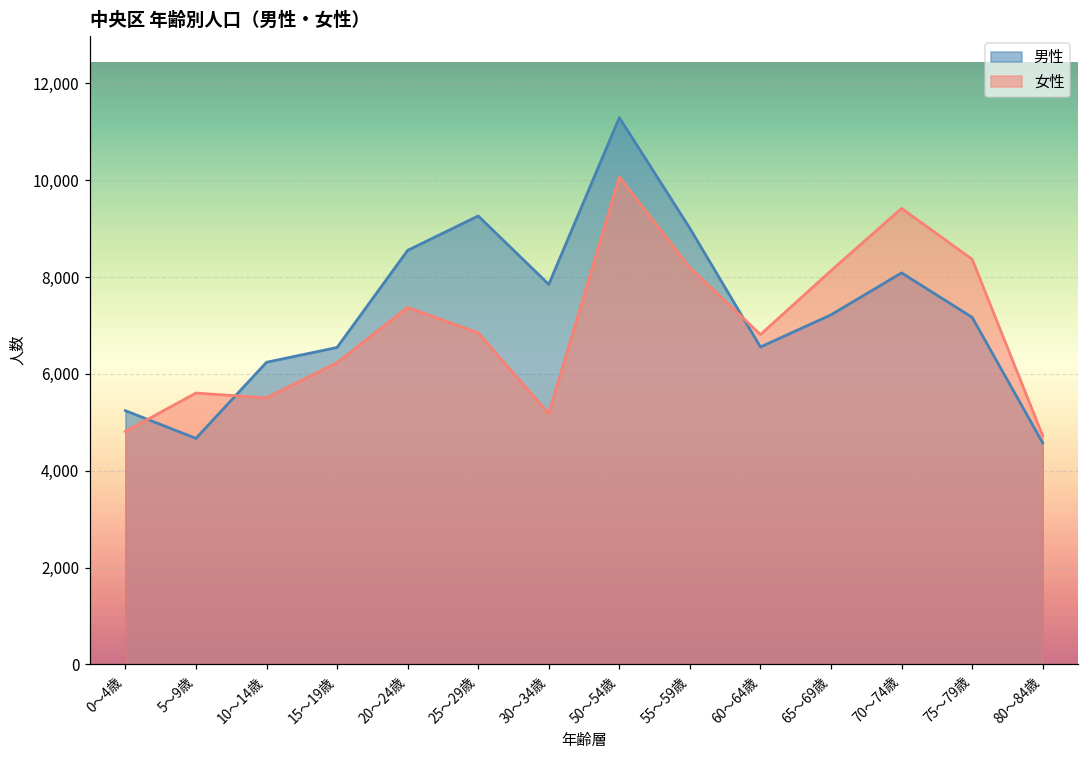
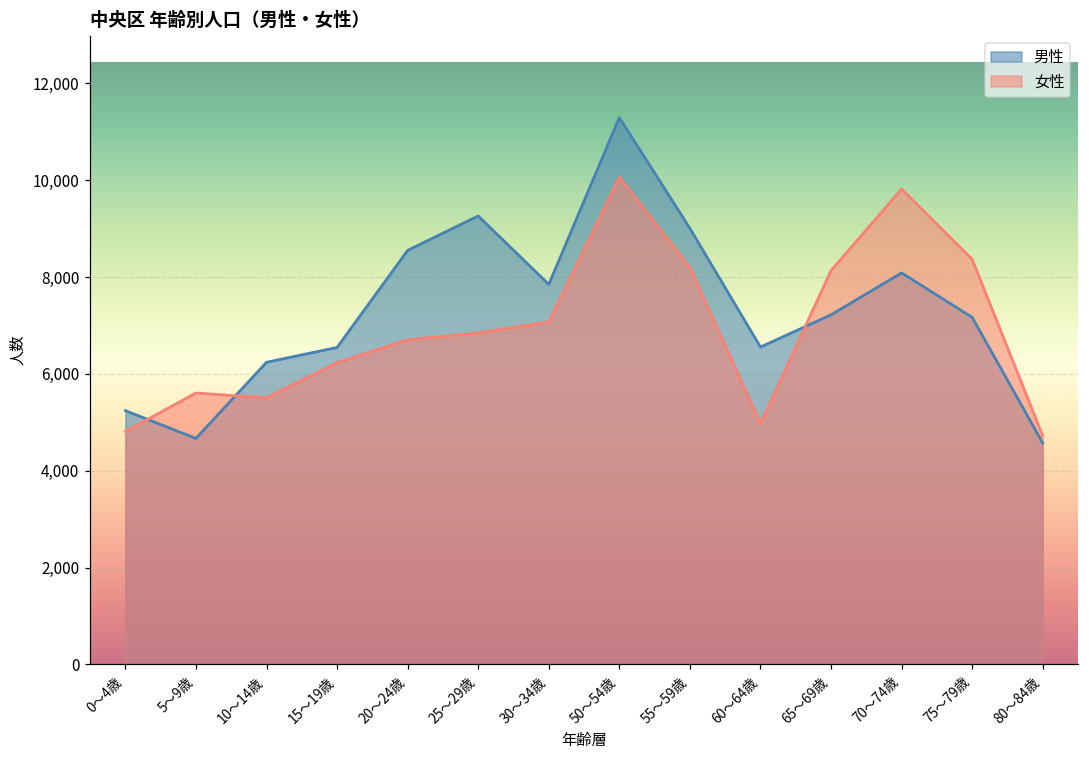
  {
    "男性": {
      "0～4歳": "5,200",
      "5～9歳": "4,700",
      "10～14歳": "6,200",
      "15～19歳": "6,500",
      "20～24歳": "8,600",
      "25～29歳": "9,300",
      "30～34歳": "7,900",
      "50～54歳": "11,300",
      "55～59歳": "9,000",
      "60～64歳": "6,600",
      "65～69歳": "7,200",
      "70～74歳": "8,100",
      "75～79歳": "7,200",
      "80～84歳": "4,600"
    },
    "女性": {
      "0～4歳": "4,800",
      "5～9歳": "5,600",
      "10～14歳": "5,500",
      "15～19歳": "6,200",
-     "20～24歳": "7,400",
+     "20～24歳": "6,700",
      "25～29歳": "6,800",
-     "30～34歳": "5,200",
+     "30～34歳": "7,100",
      "50～54歳": "10,100",
      "55～59歳": "8,200",
-     "60～64歳": "6,800",
+     "60～64歳": "5,000",
      "65～69歳": "8,100",
-     "70～74歳": "9,400",
+     "70～74歳": "9,800",
      "75～79歳": "8,400",
      "80～84歳": "4,700"
    }
  }
